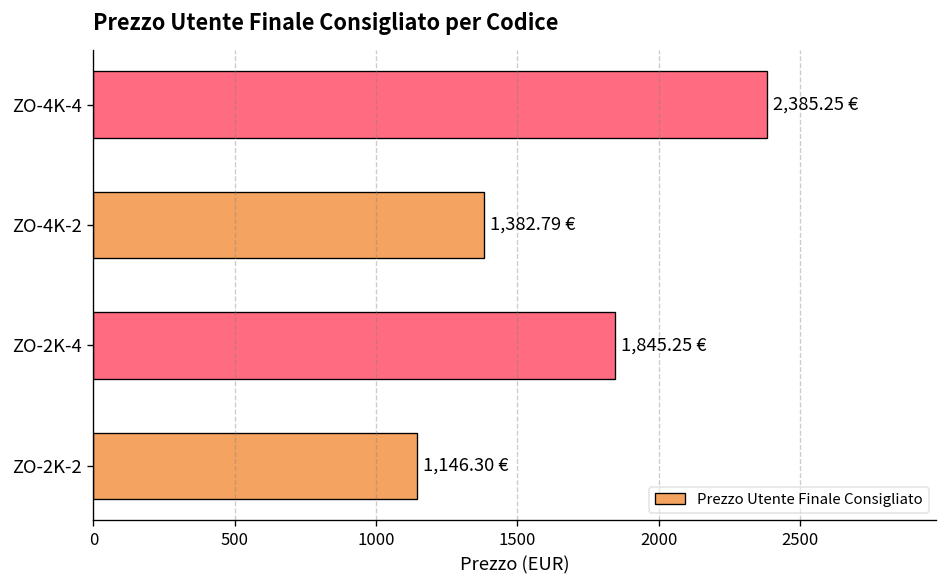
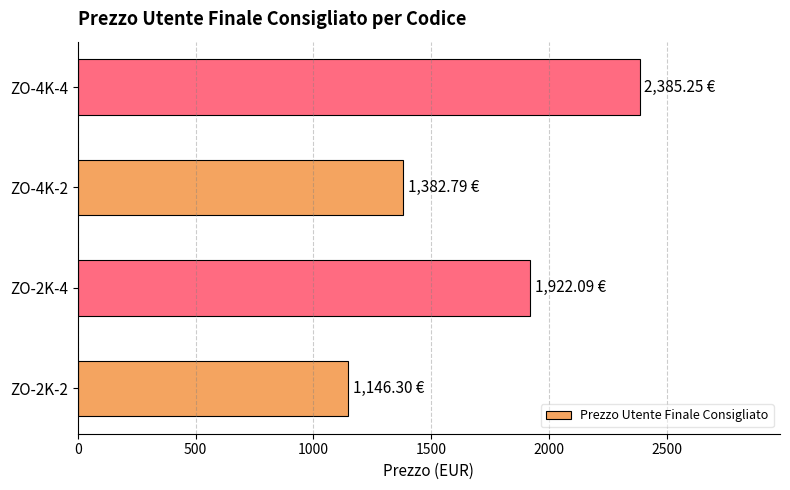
  {
    "ZO-4K-4": "2,385.25",
    "ZO-4K-2": "1,382.79",
-   "ZO-2K-4": "1,845.25",
+   "ZO-2K-4": "1,922.09",
    "ZO-2K-2": "1,146.30"
  }
